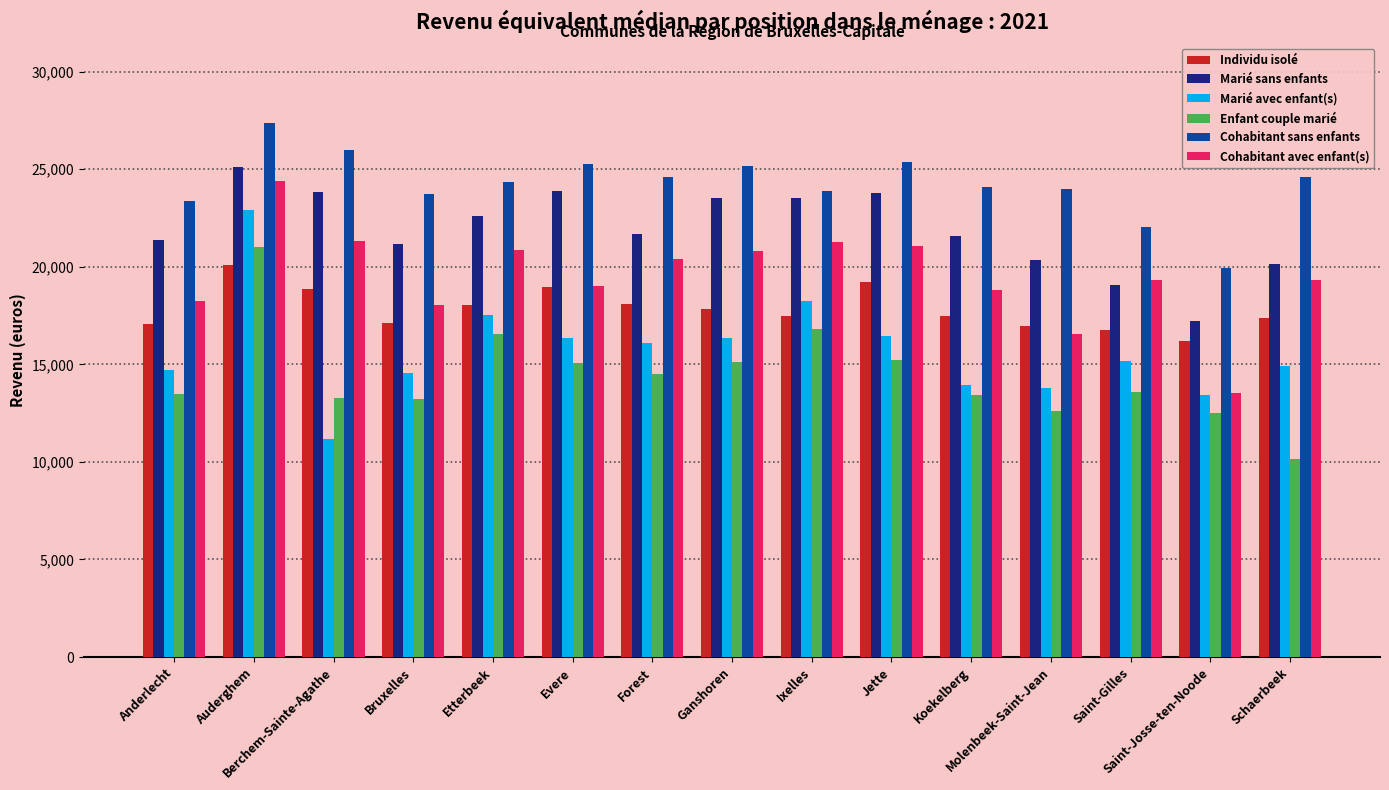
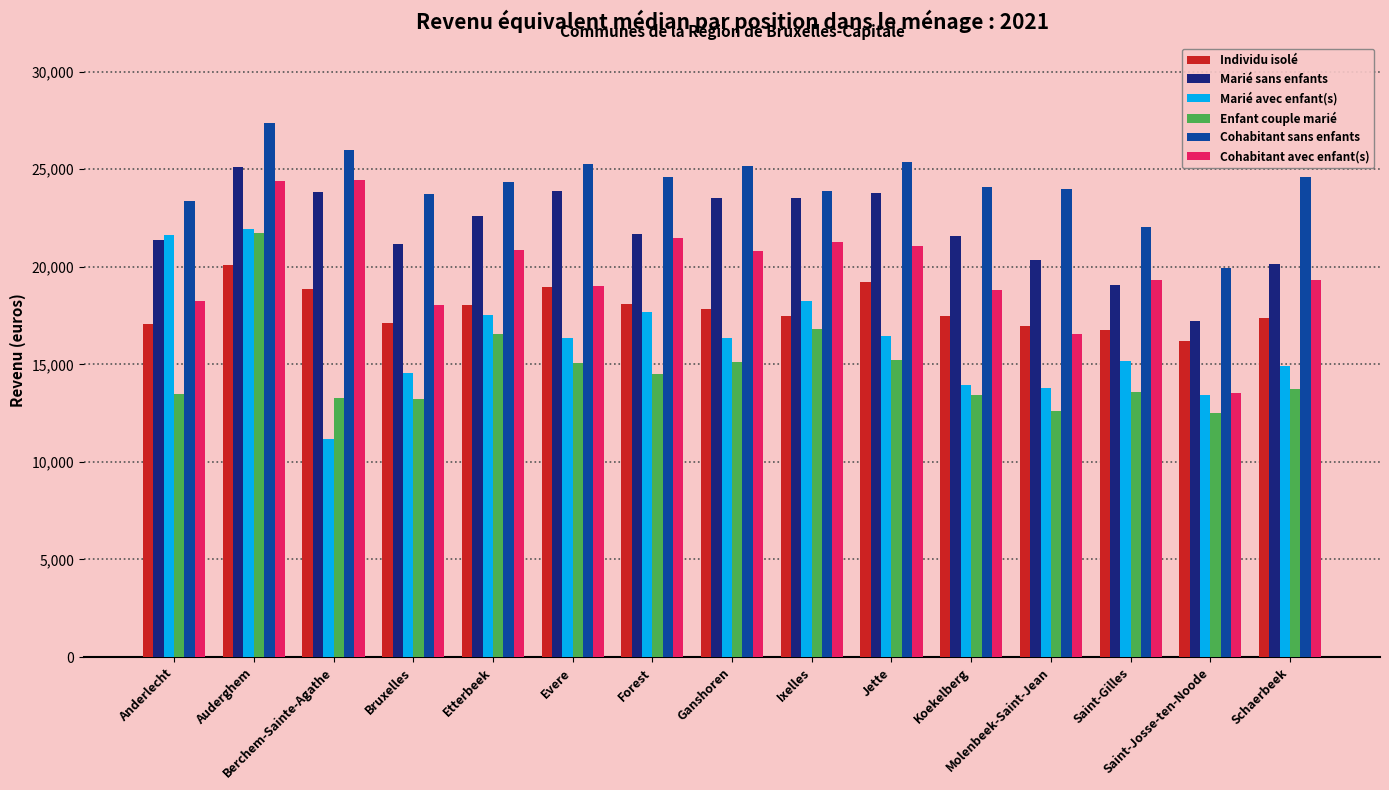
  {
    "Individu isolé": {
      "Anderlecht": "17,100",
      "Auderghem": "20,100",
      "Berchem-Sainte-Agathe": "18,900",
      "Bruxelles": "17,100",
      "Etterbeek": "18,000",
      "Evere": "19,000",
      "Forest": "18,100",
      "Ganshoren": "17,800",
      "Ixelles": "17,500",
      "Jette": "19,200",
      "Koekelberg": "17,500",
      "Molenbeek-Saint-Jean": "17,000",
      "Saint-Gilles": "16,800",
      "Saint-Josse-ten-Noode": "16,200",
      "Schaerbeek": "17,400"
    },
    "Marié avec enfant(s)": {
-     "Anderlecht": "14,700",
-     "Auderghem": "22,900",
+     "Anderlecht": "21,700",
+     "Auderghem": "21,900",
      "Berchem-Sainte-Agathe": "11,200",
      "Bruxelles": "14,500",
      "Etterbeek": "17,500",
      "Evere": "16,300",
-     "Forest": "16,100",
+     "Forest": "17,700",
      "Ganshoren": "16,400",
      "Ixelles": "18,200",
      "Jette": "16,400",
      "Koekelberg": "14,000",
      "Molenbeek-Saint-Jean": "13,800",
      "Saint-Gilles": "15,200",
      "Saint-Josse-ten-Noode": "13,400",
      "Schaerbeek": "14,900"
    },
    "Enfant couple marié": {
      "Anderlecht": "13,500",
-     "Auderghem": "21,000",
+     "Auderghem": "21,800",
      "Berchem-Sainte-Agathe": "13,300",
      "Bruxelles": "13,200",
      "Etterbeek": "16,500",
      "Evere": "15,100",
      "Forest": "14,500",
      "Ganshoren": "15,100",
      "Ixelles": "16,800",
      "Jette": "15,200",
      "Koekelberg": "13,400",
      "Molenbeek-Saint-Jean": "12,600",
      "Saint-Gilles": "13,600",
      "Saint-Josse-ten-Noode": "12,500",
-     "Schaerbeek": "10,200"
+     "Schaerbeek": "13,700"
    },
    "Cohabitant avec enfant(s)": {
      "Anderlecht": "18,300",
      "Auderghem": "24,400",
-     "Berchem-Sainte-Agathe": "21,300",
+     "Berchem-Sainte-Agathe": "24,400",
      "Bruxelles": "18,000",
      "Etterbeek": "20,800",
      "Evere": "19,000",
-     "Forest": "20,400",
+     "Forest": "21,500",
      "Ganshoren": "20,800",
      "Ixelles": "21,300",
      "Jette": "21,100",
      "Koekelberg": "18,800",
      "Molenbeek-Saint-Jean": "16,600",
      "Saint-Gilles": "19,300",
      "Saint-Josse-ten-Noode": "13,600",
      "Schaerbeek": "19,300"
    }
  }
